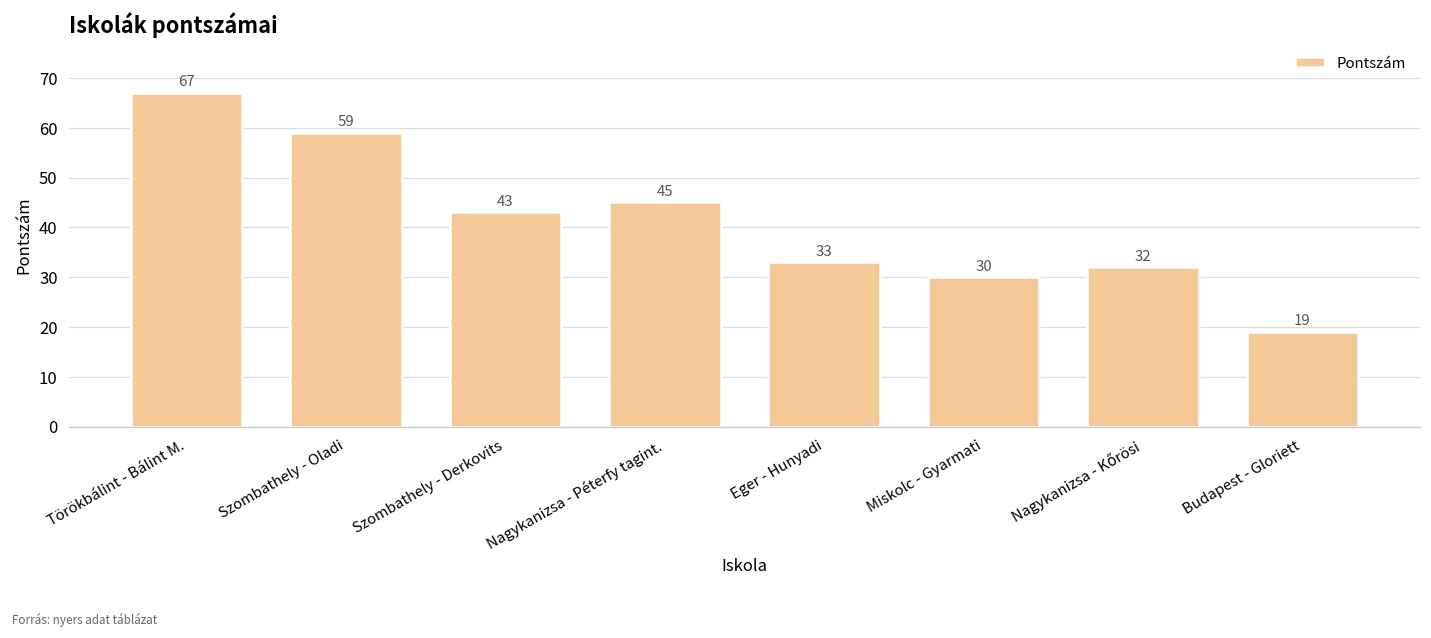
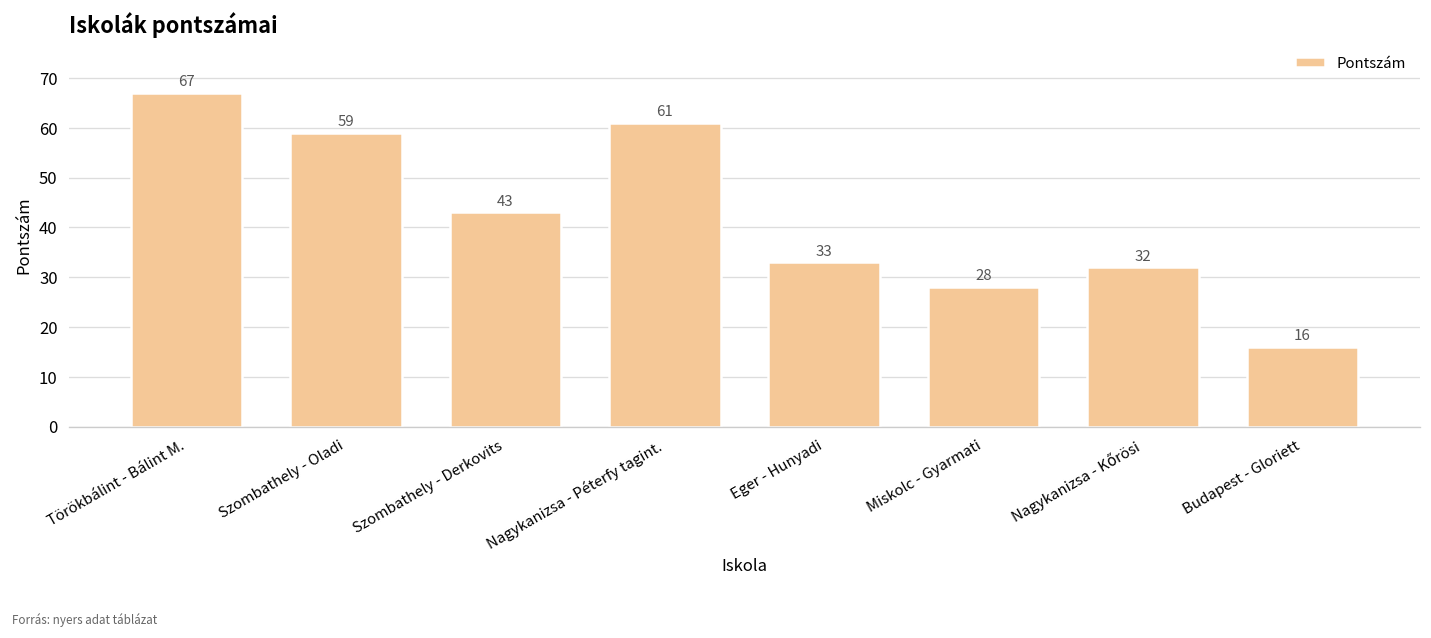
  {
    "Törökbálint - Bálint M.": 67,
    "Szombathely - Oladi": 59,
    "Szombathely - Derkovits": 43,
-   "Nagykanizsa - Péterfy tagint.": 45,
+   "Nagykanizsa - Péterfy tagint.": 61,
    "Eger - Hunyadi": 33,
-   "Miskolc - Gyarmati": 30,
+   "Miskolc - Gyarmati": 28,
    "Nagykanizsa - Kőrösi": 32,
-   "Budapest - Gloriett": 19
+   "Budapest - Gloriett": 16
  }
